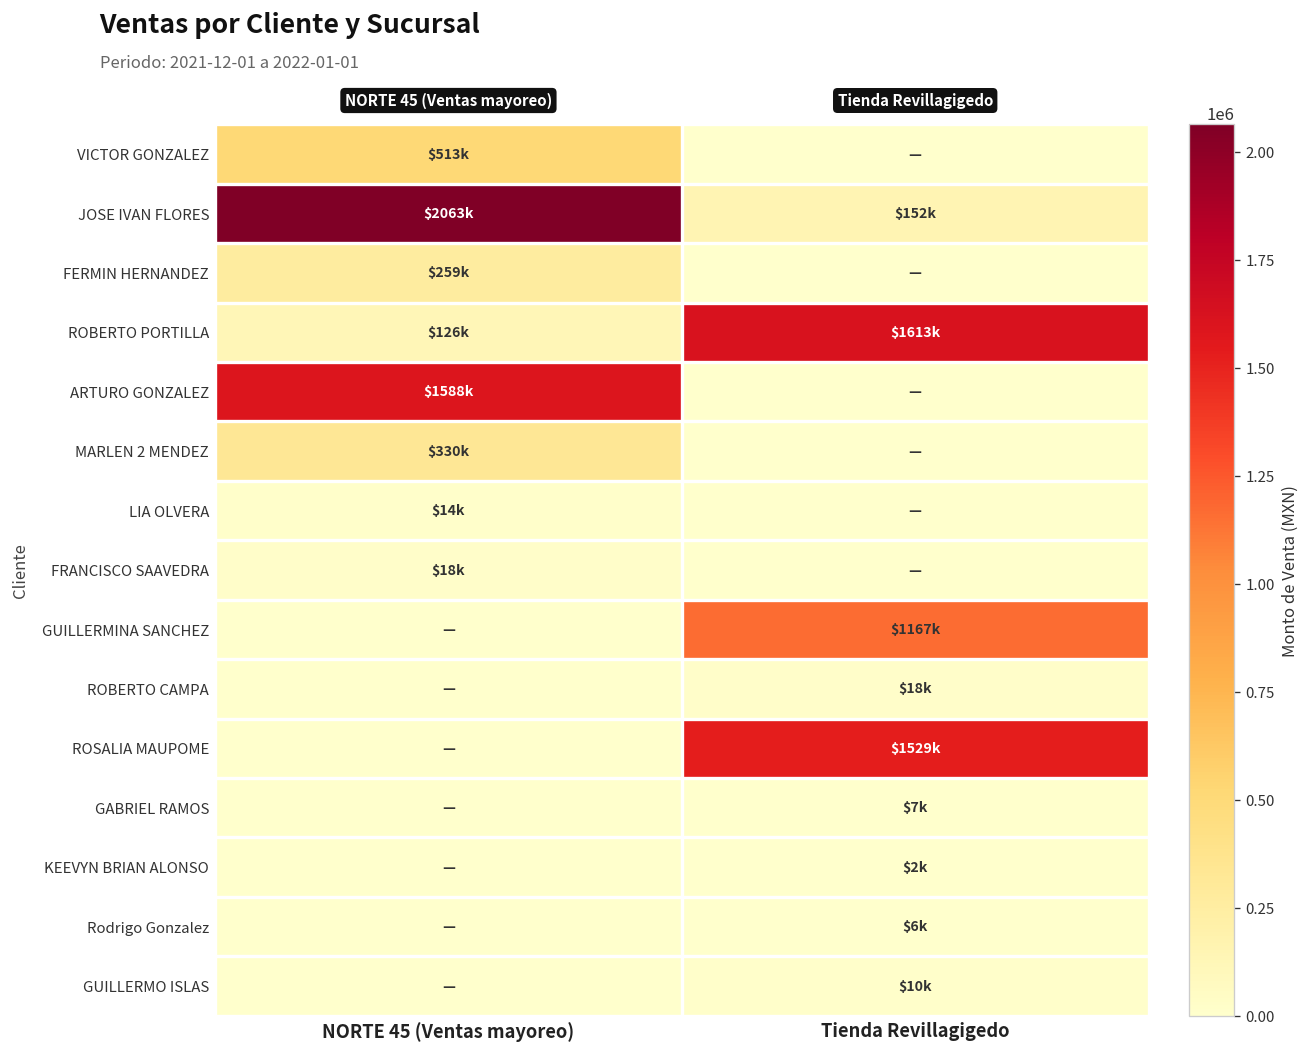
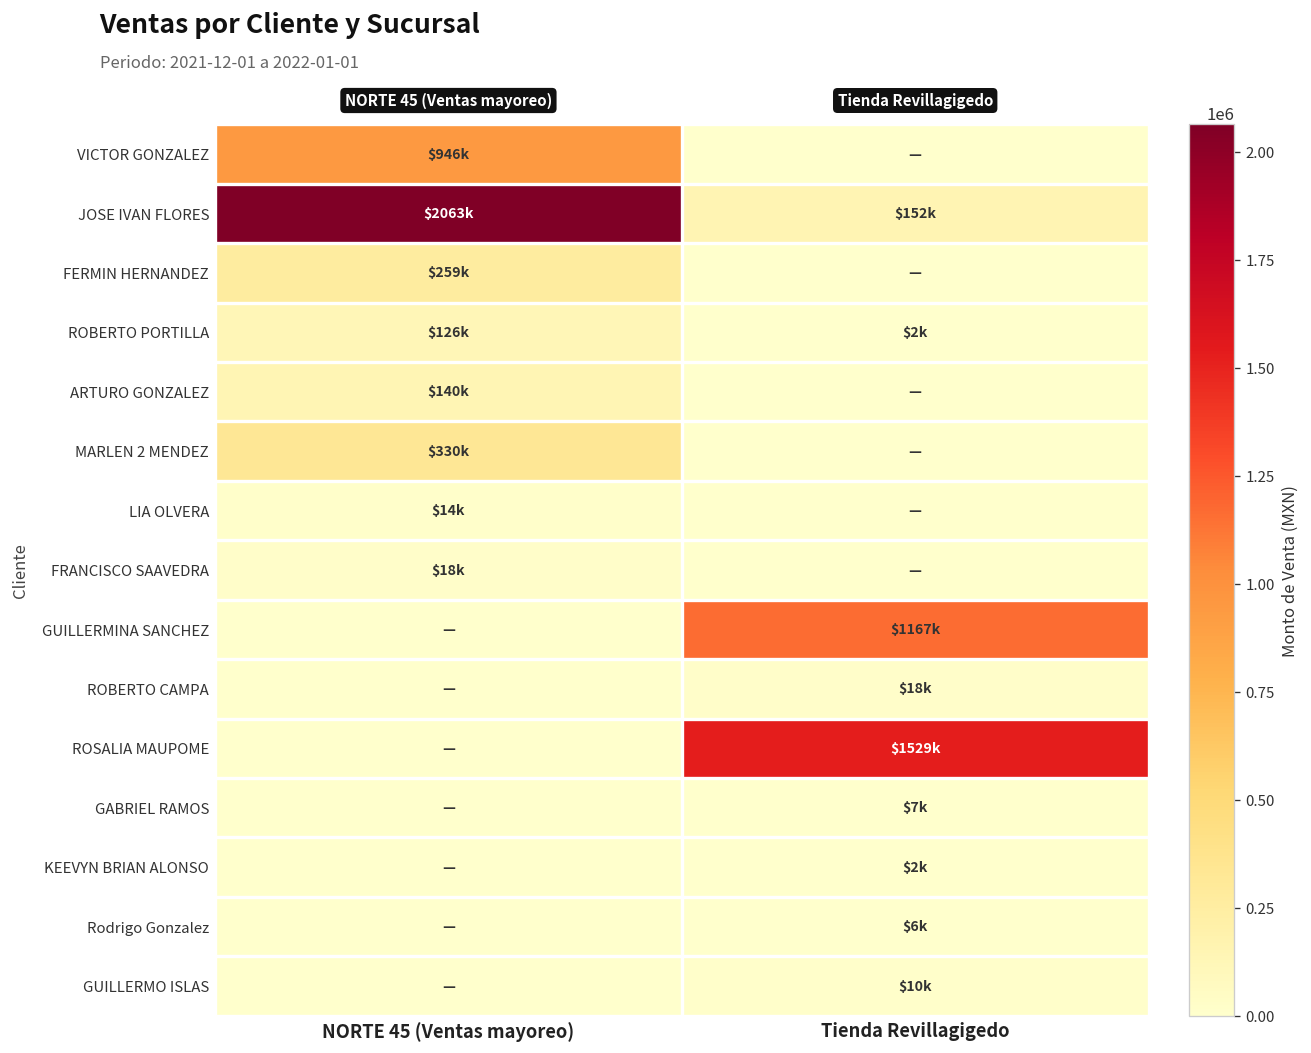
  {
    "VICTOR GONZALEZ": {
-     "NORTE 45 (Ventas mayoreo)": "$513k"
+     "NORTE 45 (Ventas mayoreo)": "$946k"
    },
    "JOSE IVAN FLORES": {
      "NORTE 45 (Ventas mayoreo)": "$2063k",
      "Tienda Revillagigedo": "$152k"
    },
    "FERMIN HERNANDEZ": {
      "NORTE 45 (Ventas mayoreo)": "$259k"
    },
    "ROBERTO PORTILLA": {
      "NORTE 45 (Ventas mayoreo)": "$126k",
-     "Tienda Revillagigedo": "$1613k"
+     "Tienda Revillagigedo": "$2k"
    },
    "ARTURO GONZALEZ": {
-     "NORTE 45 (Ventas mayoreo)": "$1588k"
+     "NORTE 45 (Ventas mayoreo)": "$140k"
    },
    "MARLEN 2 MENDEZ": {
      "NORTE 45 (Ventas mayoreo)": "$330k"
    },
    "LIA OLVERA": {
      "NORTE 45 (Ventas mayoreo)": "$14k"
    },
    "FRANCISCO SAAVEDRA": {
      "NORTE 45 (Ventas mayoreo)": "$18k"
    },
    "GUILLERMINA SANCHEZ": {
      "Tienda Revillagigedo": "$1167k"
    },
    "ROBERTO CAMPA": {
      "Tienda Revillagigedo": "$18k"
    },
    "ROSALIA MAUPOME": {
      "Tienda Revillagigedo": "$1529k"
    },
    "GABRIEL RAMOS": {
      "Tienda Revillagigedo": "$7k"
    },
    "KEEVYN BRIAN ALONSO": {
      "Tienda Revillagigedo": "$2k"
    },
    "Rodrigo Gonzalez": {
      "Tienda Revillagigedo": "$6k"
    },
    "GUILLERMO ISLAS": {
      "Tienda Revillagigedo": "$10k"
    }
  }
